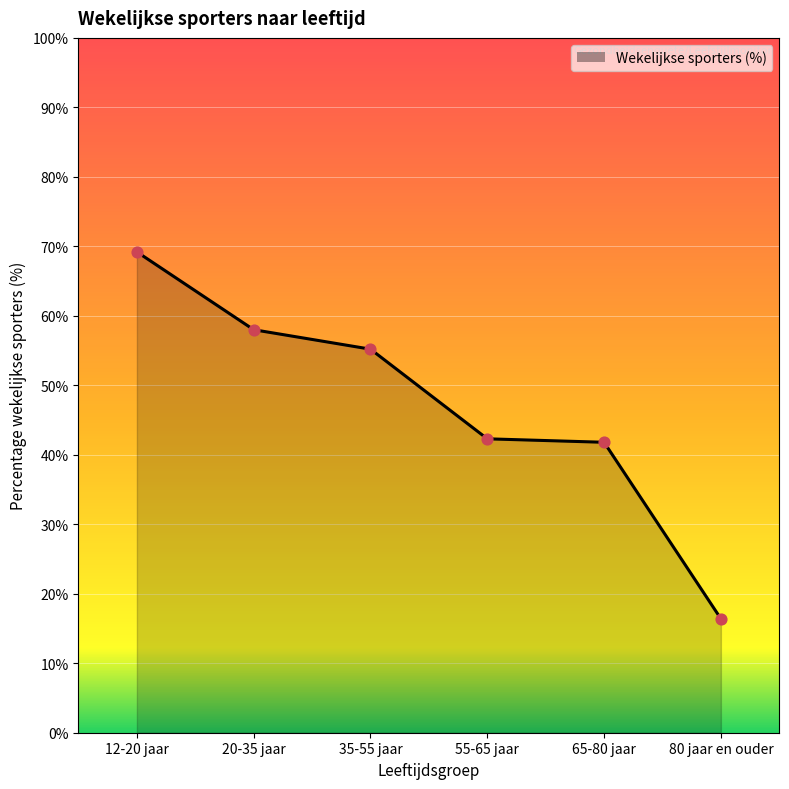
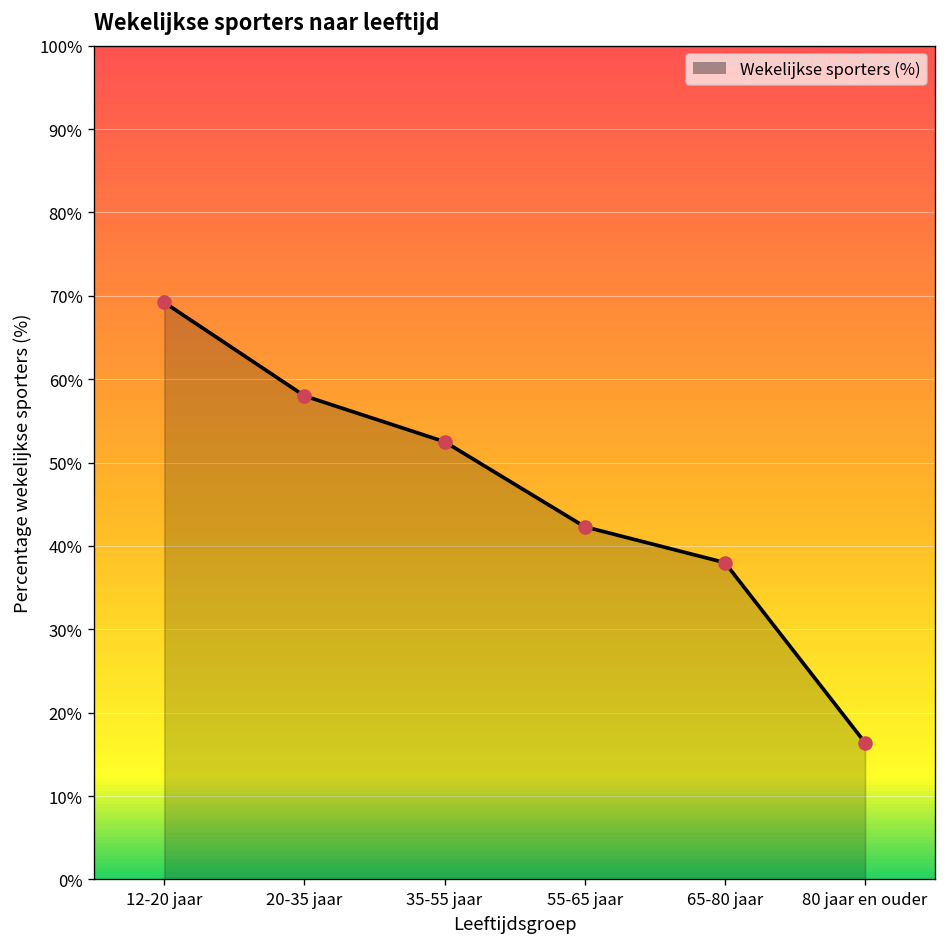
  {
    "12-20 jaar": "69%",
    "20-35 jaar": "58%",
-   "35-55 jaar": "55%",
+   "35-55 jaar": "53%",
    "55-65 jaar": "42%",
-   "65-80 jaar": "42%",
+   "65-80 jaar": "38%",
    "80 jaar en ouder": "16%"
  }
